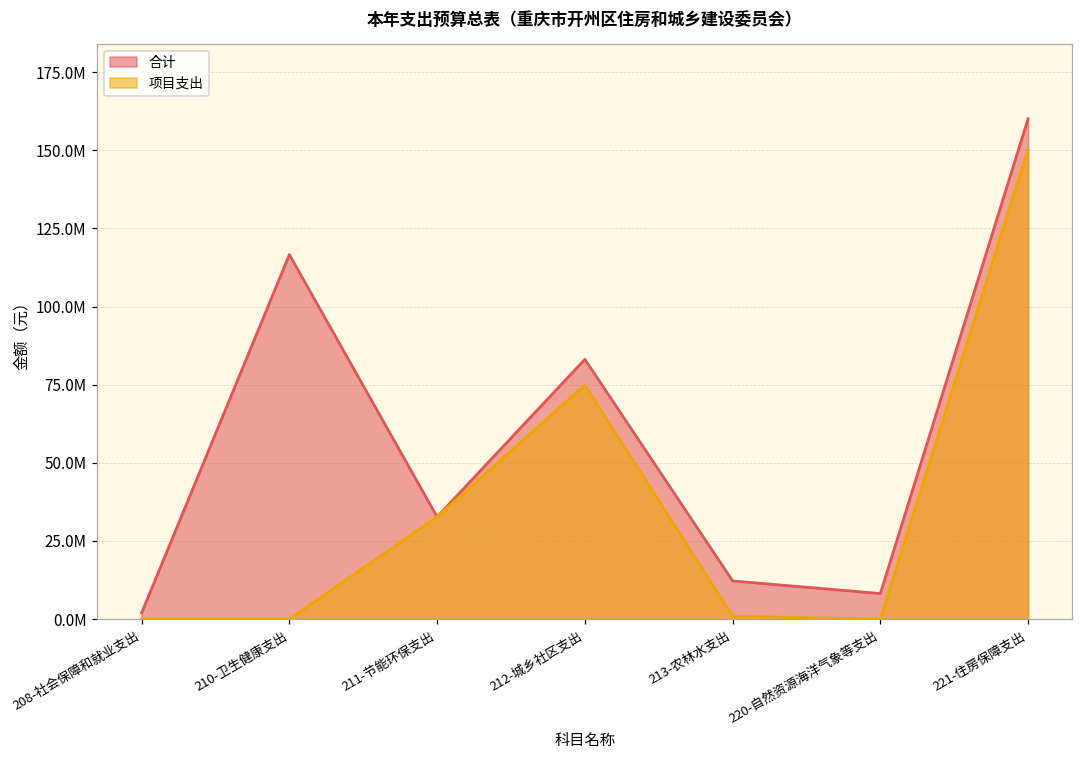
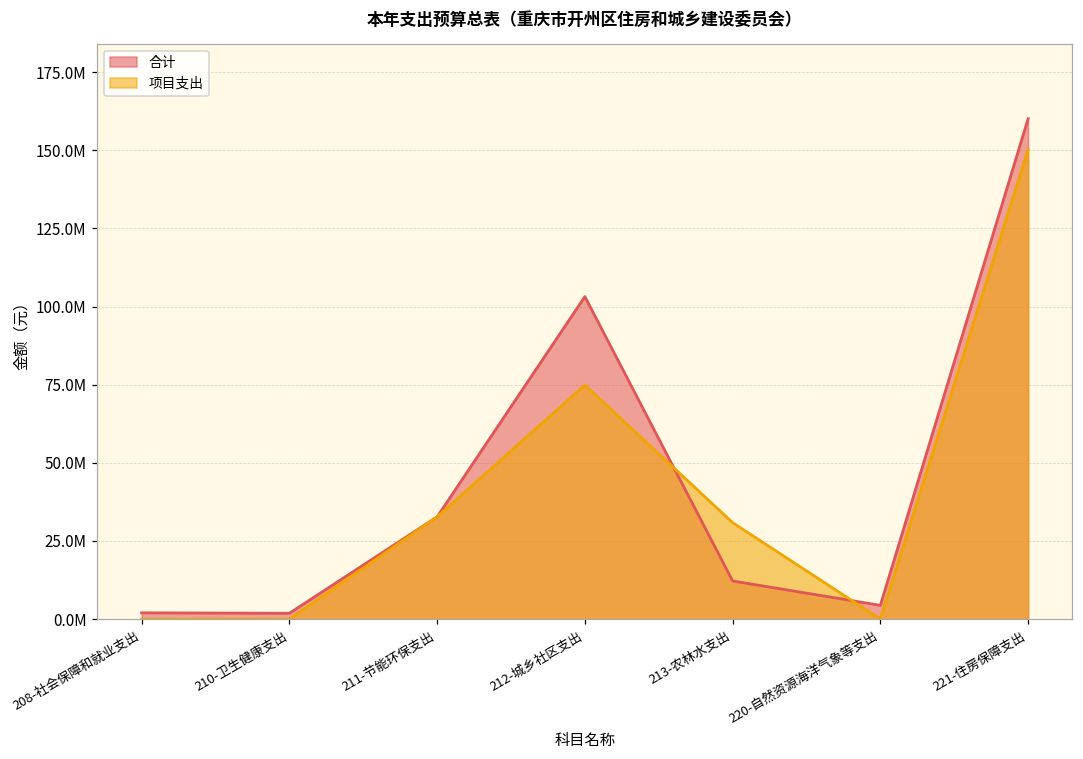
  {
    "合计": {
      "208-社会保障和就业支出": 2000000,
-     "210-卫生健康支出": 117000000,
-     "212-城乡社区支出": 83000000,
+     "210-卫生健康支出": 2000000,
+     "212-城乡社区支出": 103000000,
      "213-农林水支出": 12000000,
-     "220-自然资源海洋气象等支出": 8000000,
+     "220-自然资源海洋气象等支出": 4000000,
      "221-住房保障支出": 160000000
    },
    "项目支出": {
      "208-社会保障和就业支出": 0,
      "210-卫生健康支出": 0,
      "212-城乡社区支出": 75000000,
-     "213-农林水支出": 1000000,
+     "213-农林水支出": 31000000,
      "220-自然资源海洋气象等支出": 0,
      "221-住房保障支出": 150000000
    }
  }
